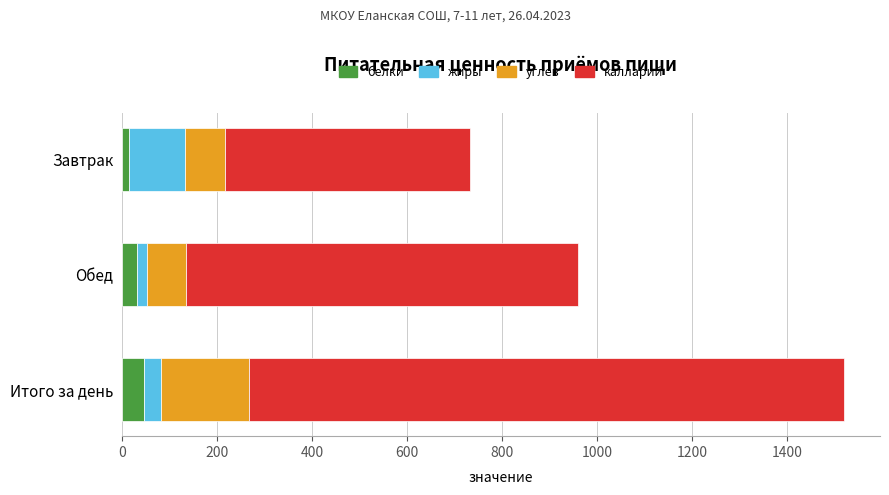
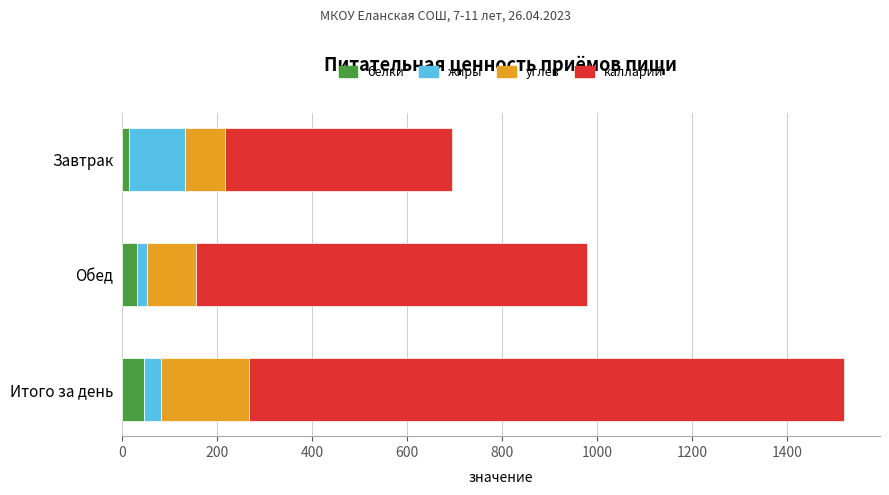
  {
    "белки": {
      "Завтрак": 10,
      "Обед": 30,
      "Итого за день": 50
    },
    "жиры": {
      "Завтрак": 120,
      "Обед": 20,
      "Итого за день": 40
    },
    "углев": {
      "Завтрак": 80,
-     "Обед": 80,
+     "Обед": 100,
      "Итого за день": 190
    },
    "калларий": {
-     "Завтрак": 520,
+     "Завтрак": 480,
      "Обед": 820,
      "Итого за день": 1250
    }
  }
